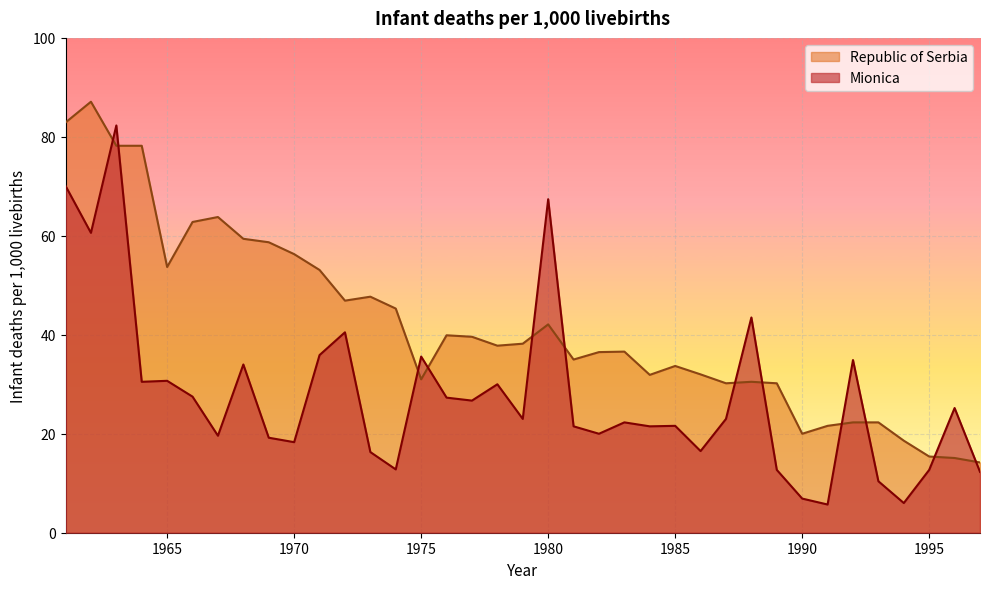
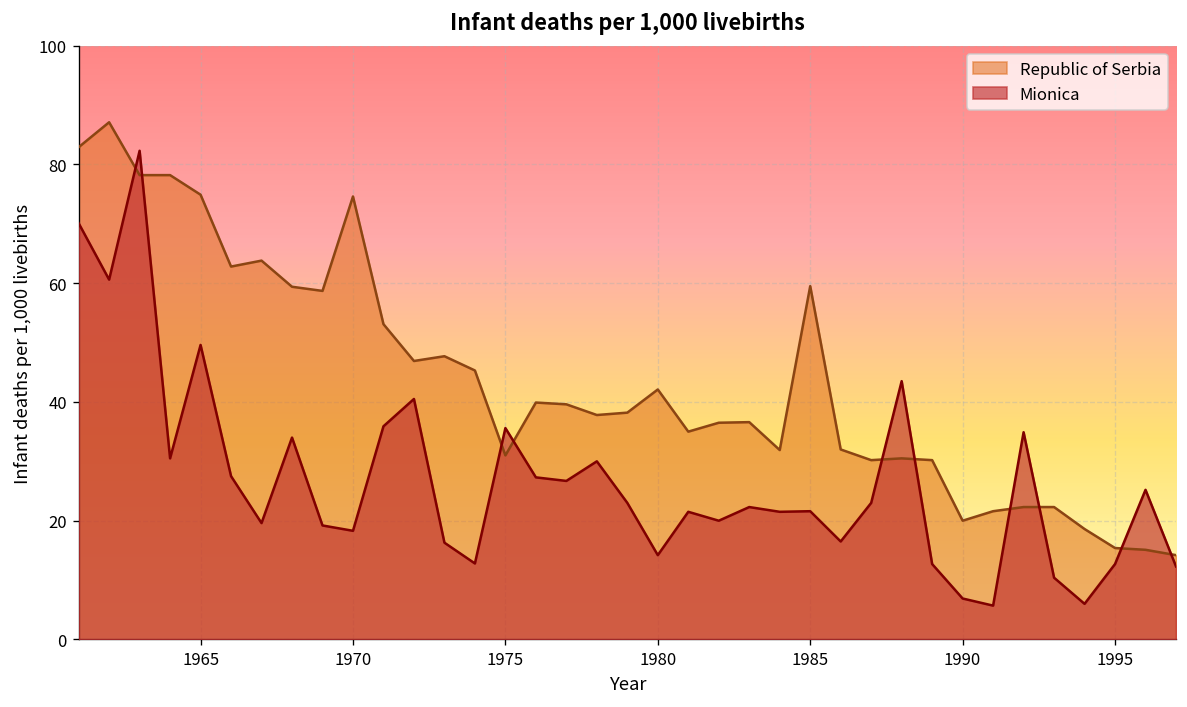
  {
    "Republic of Serbia": {
-     "1965": 54,
-     "1970": 56,
+     "1965": 75,
+     "1970": 75,
      "1975": 31,
      "1980": 42,
-     "1985": 34,
+     "1985": 60,
      "1990": 20,
      "1995": 15
    },
    "Mionica": {
-     "1965": 31,
+     "1965": 50,
      "1970": 18,
      "1975": 36,
-     "1980": 67,
+     "1980": 14,
      "1985": 22,
      "1990": 7,
      "1995": 13
    }
  }
